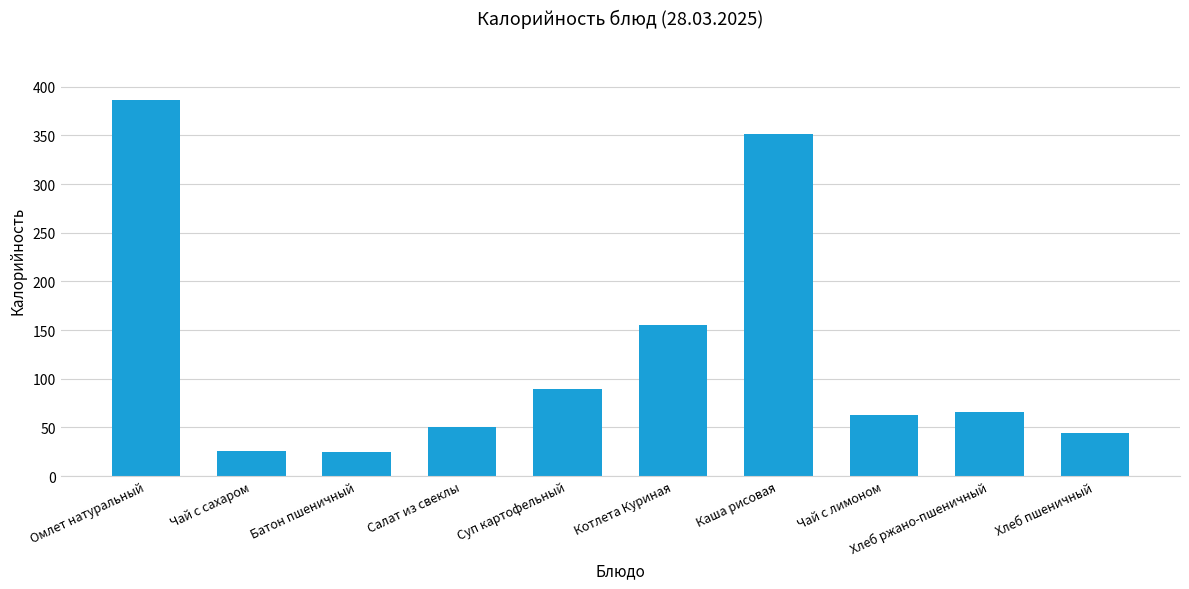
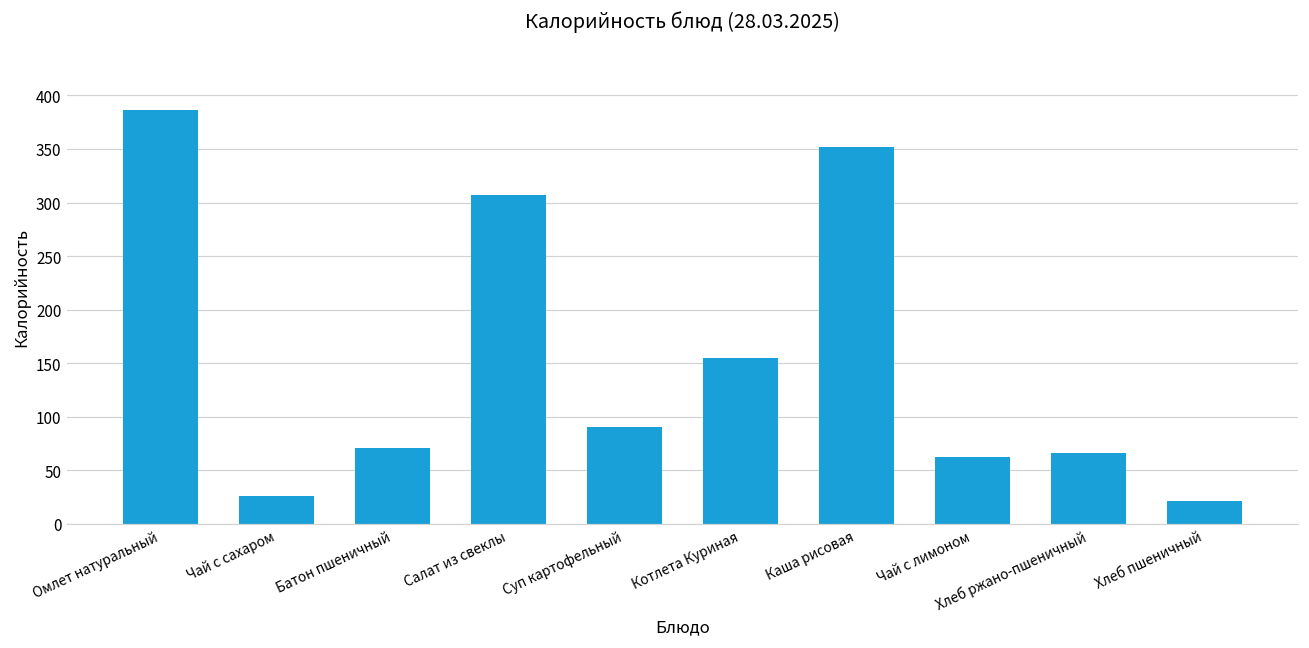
  {
    "Омлет натуральный": 390,
    "Чай с сахаром": 30,
-   "Батон пшеничный": 20,
-   "Салат из свеклы": 50,
+   "Батон пшеничный": 70,
+   "Салат из свеклы": 310,
    "Суп картофельный": 90,
    "Котлета Куриная": 150,
    "Каша рисовая": 350,
    "Чай с лимоном": 60,
    "Хлеб ржано-пшеничный": 70,
-   "Хлеб пшеничный": 40
+   "Хлеб пшеничный": 20
  }
